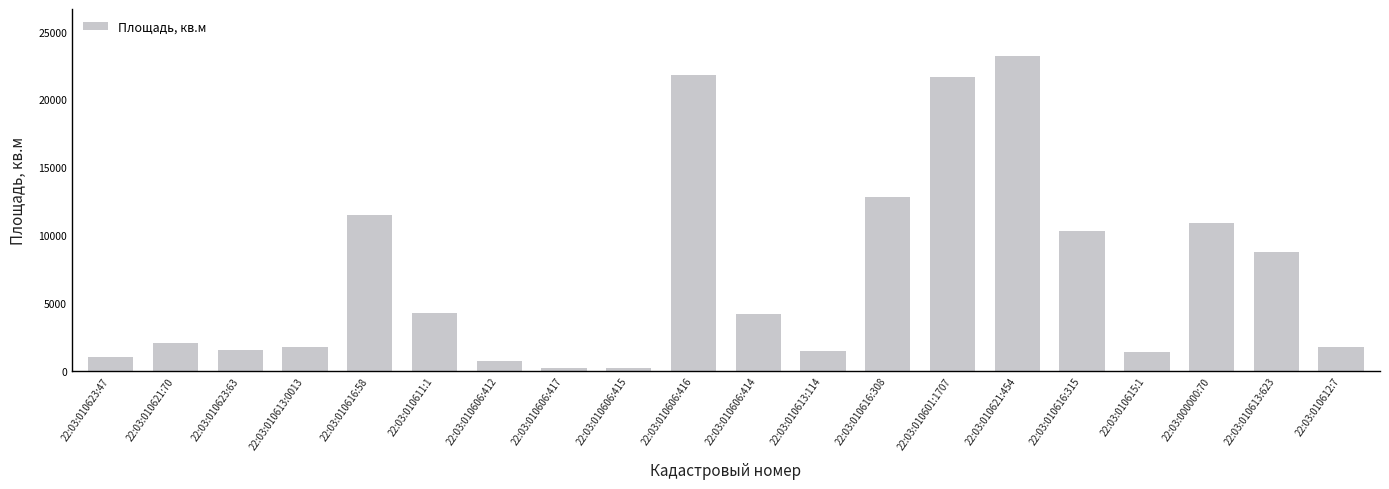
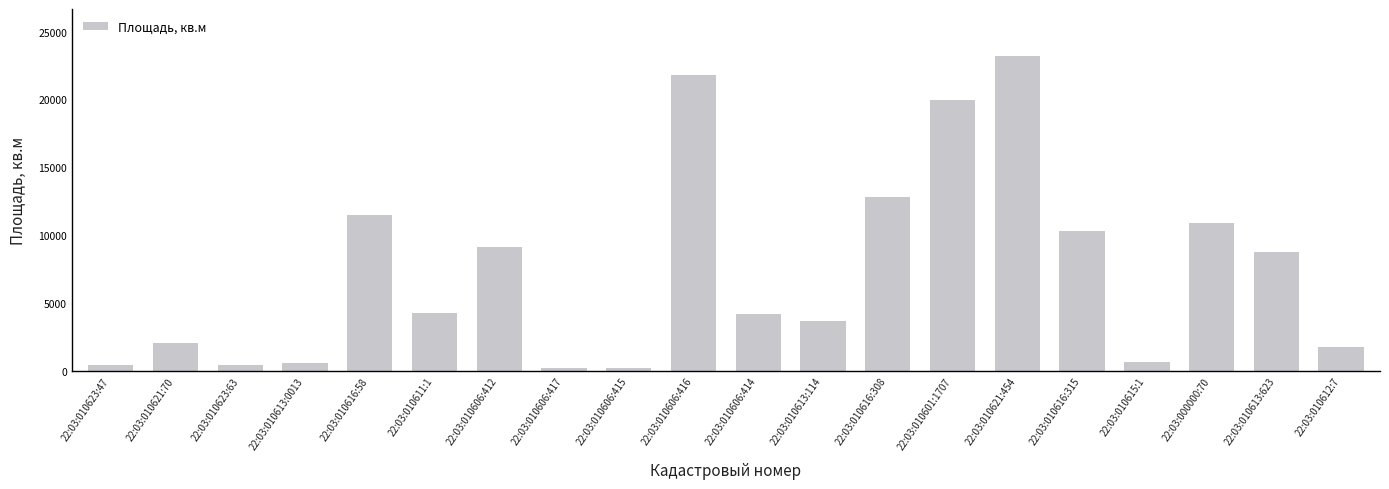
  {
-   "22:03:010623:47": 1000,
+   "22:03:010623:47": 400,
    "22:03:010621:70": 2000,
-   "22:03:010623:63": 1500,
-   "22:03:010613:0013": 1700,
+   "22:03:010623:63": 400,
+   "22:03:010613:0013": 600,
    "22:03:010616:58": 11500,
    "22:03:010611:1": 4300,
-   "22:03:010606:412": 700,
+   "22:03:010606:412": 9100,
    "22:03:010606:417": 200,
    "22:03:010606:415": 200,
    "22:03:010606:416": 21800,
    "22:03:010606:414": 4200,
-   "22:03:010613:114": 1400,
+   "22:03:010613:114": 3700,
    "22:03:010616:308": 12800,
-   "22:03:010601:1707": 21700,
+   "22:03:010601:1707": 20000,
    "22:03:010621:454": 23200,
    "22:03:010616:315": 10300,
-   "22:03:010615:1": 1400,
+   "22:03:010615:1": 600,
    "22:03:000000:70": 10900,
    "22:03:010613:623": 8700,
    "22:03:010612:7": 1800
  }
